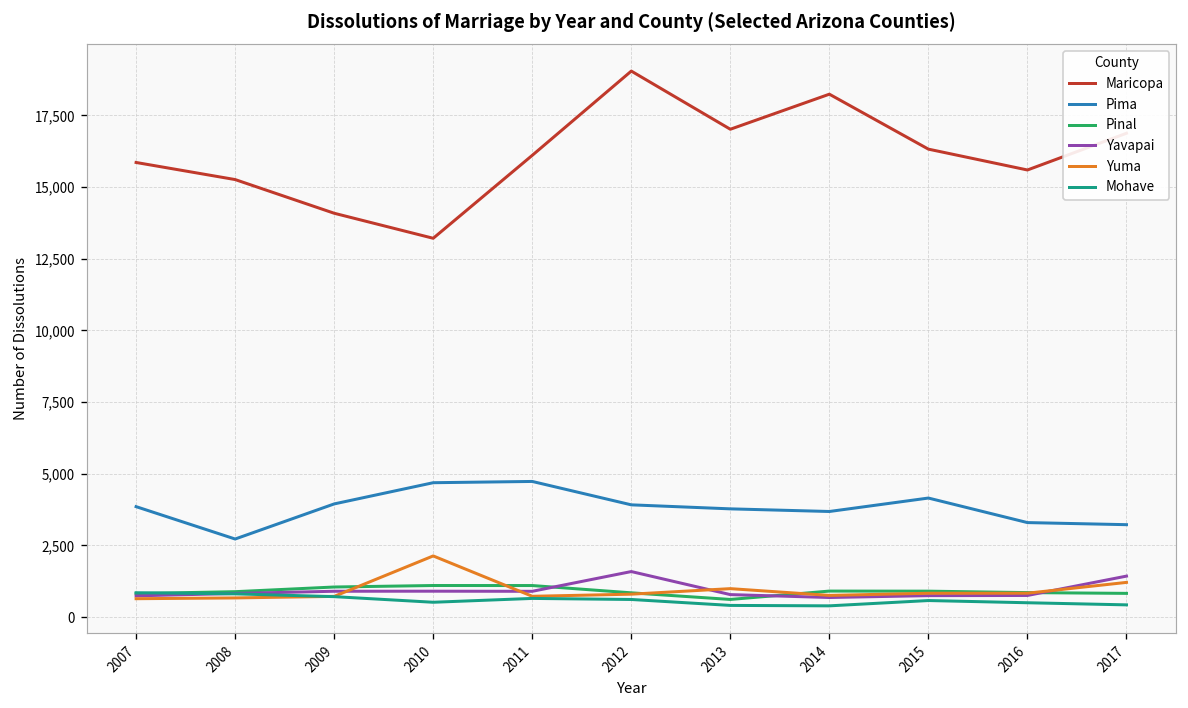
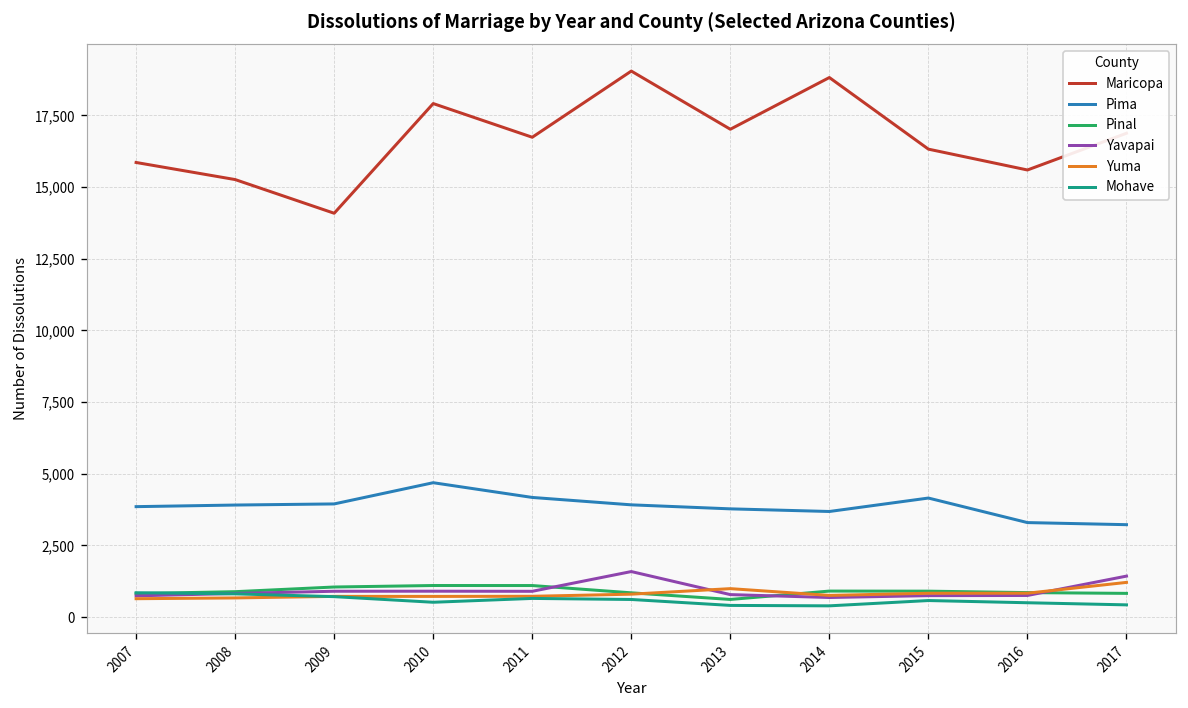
  {
    "Maricopa": {
      "2007": "15,900",
      "2008": "15,300",
      "2009": "14,100",
-     "2010": "13,200",
-     "2011": "16,100",
+     "2010": "17,900",
+     "2011": "16,700",
      "2012": "19,000",
      "2013": "17,000",
-     "2014": "18,200",
+     "2014": "18,800",
      "2015": "16,300",
      "2016": "15,600"
    },
    "Pima": {
      "2007": "3,900",
-     "2008": "2,700",
+     "2008": "3,900",
      "2009": "3,900",
      "2010": "4,700",
-     "2011": "4,700",
+     "2011": "4,200",
      "2012": "3,900",
      "2013": "3,800",
      "2014": "3,700",
      "2015": "4,200",
      "2016": "3,300",
      "2017": "3,200"
    },
    "Yavapai": {
      "2009": "900",
      "2010": "900",
      "2011": "900",
      "2012": "1,600",
      "2013": "800",
      "2017": "1,400"
    },
    "Yuma": {
      "2008": "700",
-     "2010": "2,100",
+     "2010": "700",
      "2013": "1,000",
      "2017": "1,200"
    }
  }
